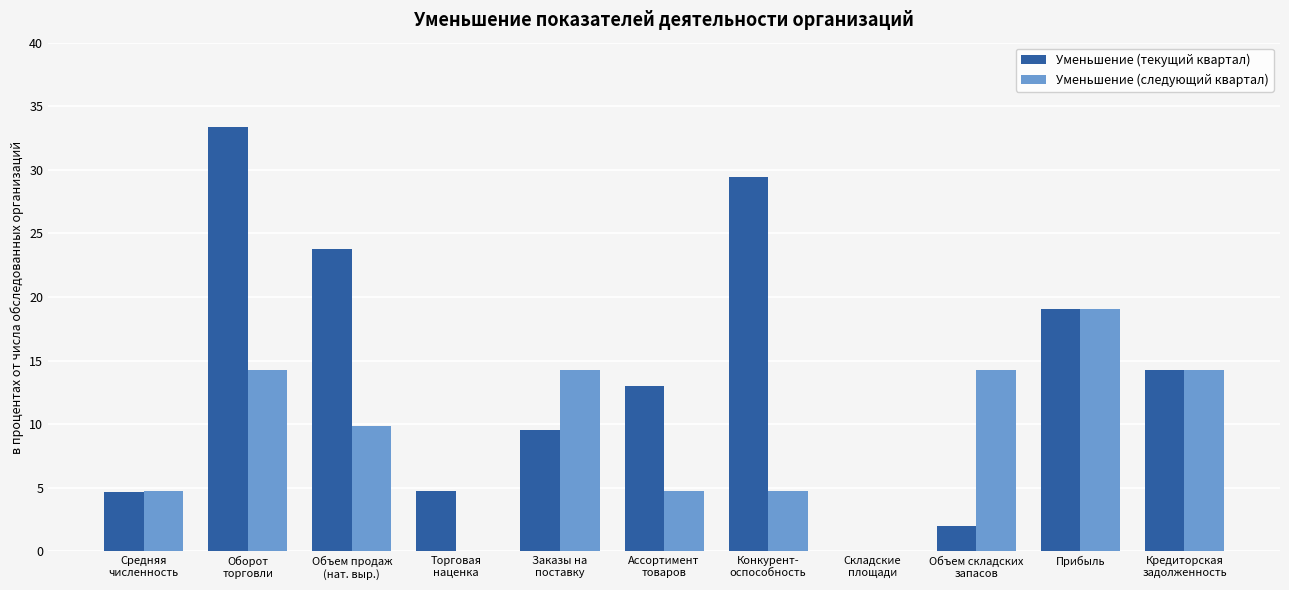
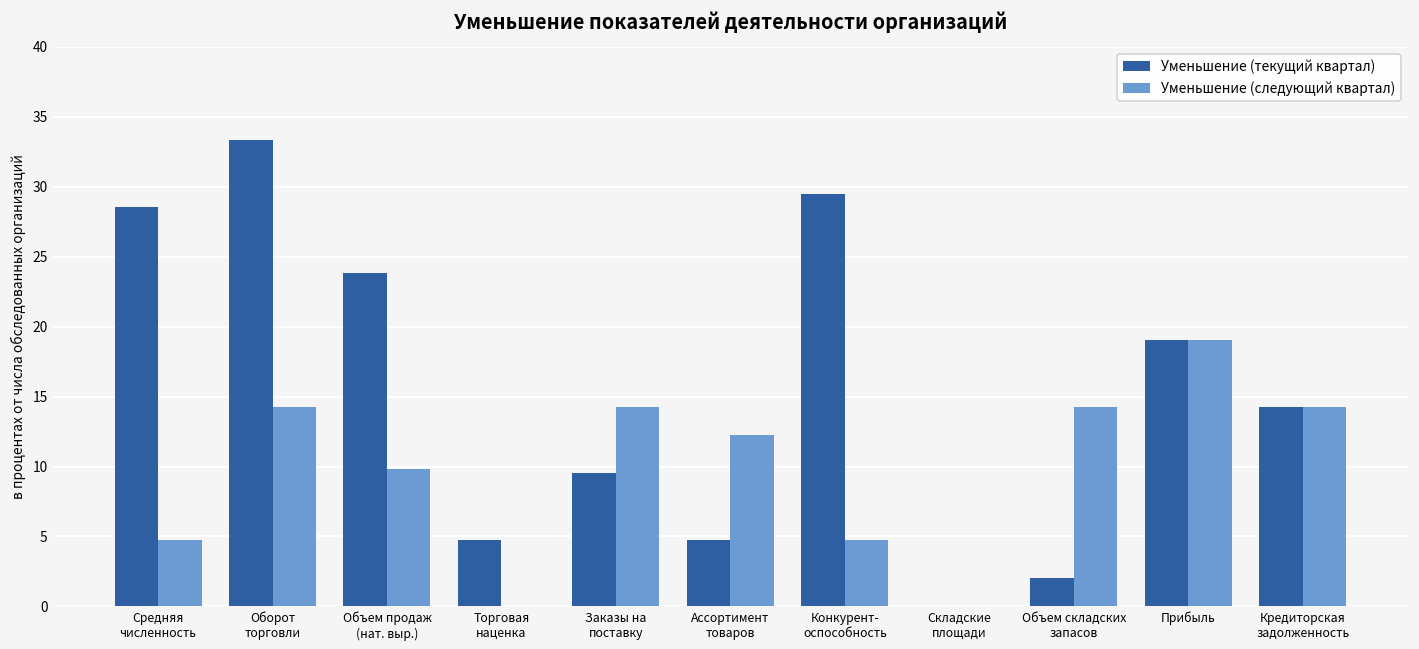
  {
    "Уменьшение (текущий квартал)": {
-     "Средняя численность": 4.7,
+     "Средняя численность": 28.6,
      "Оборот торговли": 33.3,
      "Объем продаж (нат. выр.)": 23.8,
      "Торговая наценка": 4.8,
      "Заказы на поставку": 9.5,
-     "Ассортимент товаров": 13.0,
+     "Ассортимент товаров": 4.8,
      "Конкурент- оспособность": 29.5,
      "Складские площади": 0.0,
      "Объем складских запасов": 2.0,
      "Прибыль": 19.1,
      "Кредиторская задолженность": 14.3
    },
    "Уменьшение (следующий квартал)": {
      "Средняя численность": 4.8,
      "Оборот торговли": 14.3,
      "Объем продаж (нат. выр.)": 9.9,
      "Торговая наценка": 0.0,
      "Заказы на поставку": 14.3,
-     "Ассортимент товаров": 4.8,
+     "Ассортимент товаров": 12.3,
      "Конкурент- оспособность": 4.8,
      "Складские площади": 0.0,
      "Объем складских запасов": 14.3,
      "Прибыль": 19.1,
      "Кредиторская задолженность": 14.3
    }
  }
